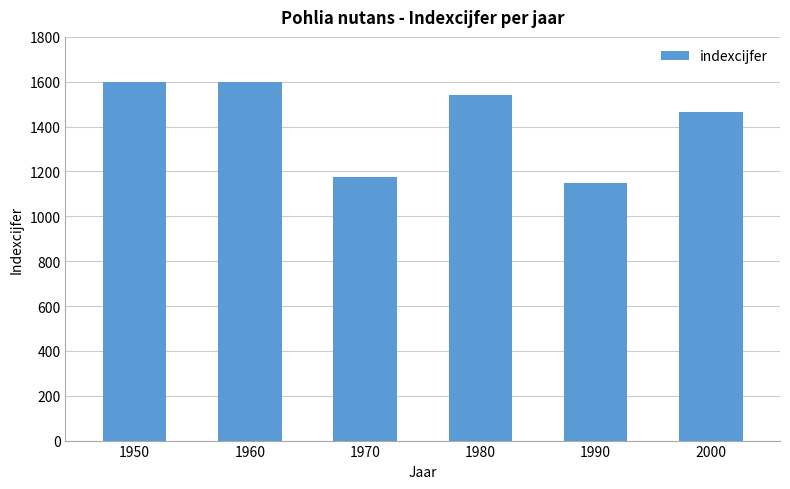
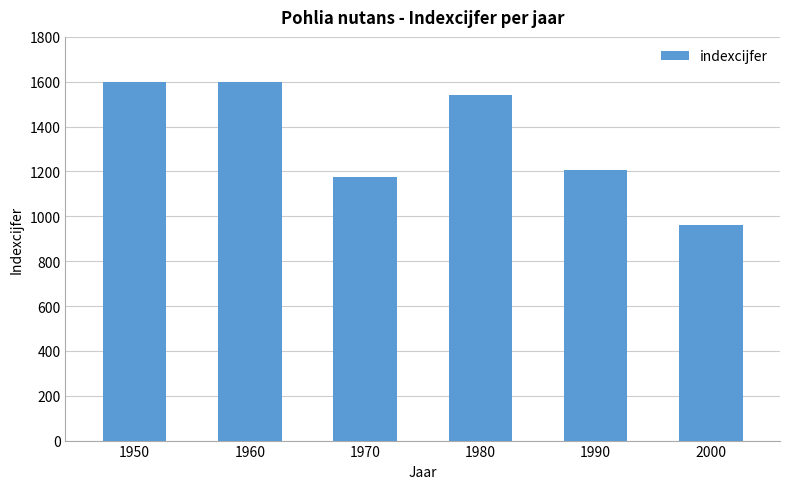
  {
    "1950": 1600,
    "1960": 1600,
    "1970": 1180,
    "1980": 1540,
-   "1990": 1150,
-   "2000": 1470
+   "1990": 1210,
+   "2000": 960
  }
